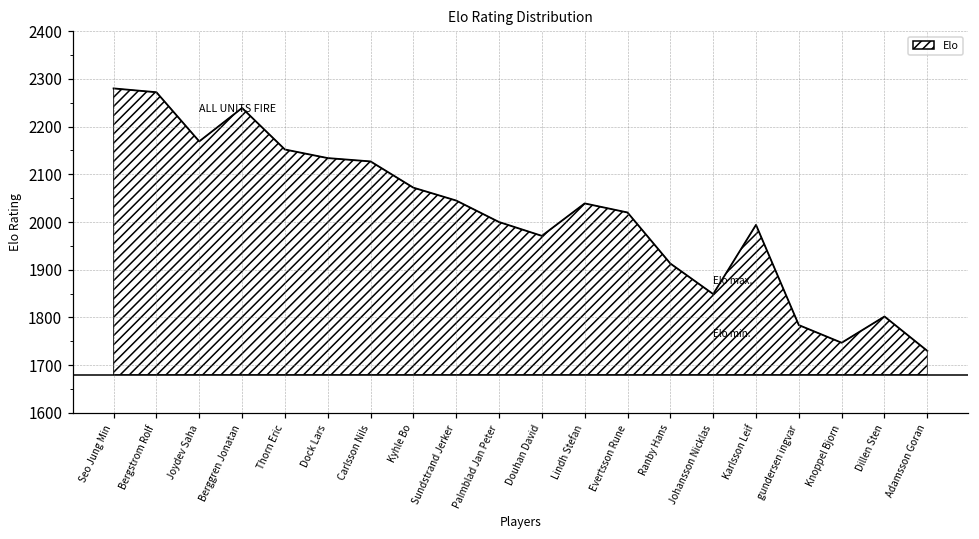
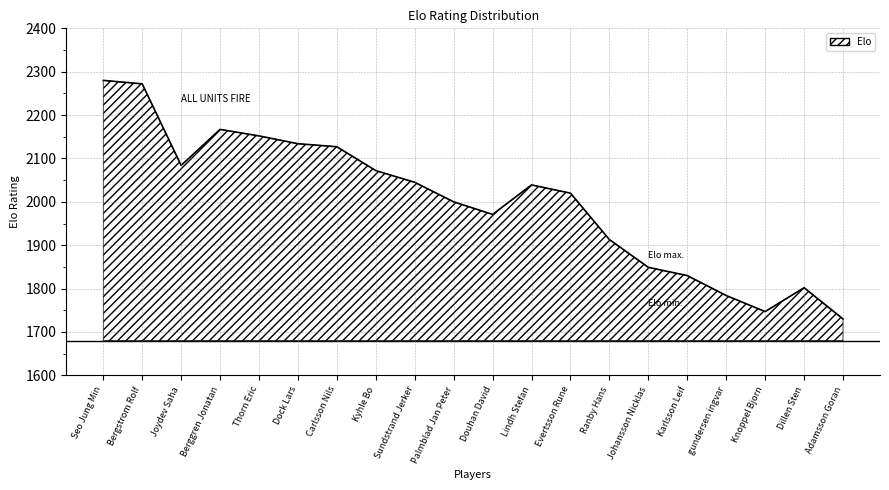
  {
    "Seo Jung Min": 2280,
    "Bergstrom Rolf": 2270,
-   "Joydev Saha": 2170,
-   "Berggren Jonatan": 2240,
+   "Joydev Saha": 2080,
+   "Berggren Jonatan": 2170,
    "Thorn Eric": 2150,
    "Dock Lars": 2130,
    "Carlsson Nils": 2130,
    "Kyhle Bo": 2070,
    "Sundstrand Jerker": 2050,
    "Palmblad Jan Peter": 2000,
    "Douhan David": 1970,
    "Lindh Stefan": 2040,
    "Evertsson Rune": 2020,
    "Ranby Hans": 1910,
    "Johansson Nicklas": 1850,
-   "Karlsson Leif": 1990,
+   "Karlsson Leif": 1830,
    "gundersen ingvar": 1780,
    "Knoppel Bjorn": 1750,
    "Dillen Sten": 1800,
    "Adamsson Goran": 1730
  }
